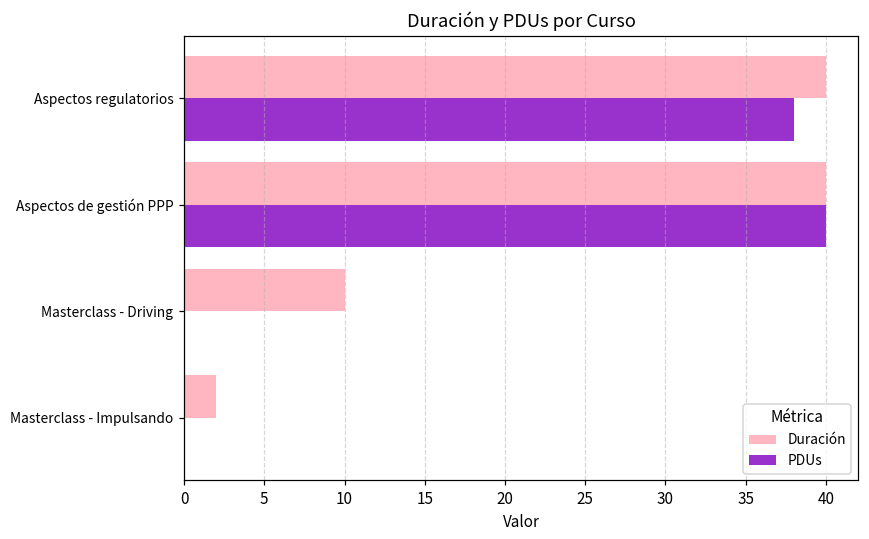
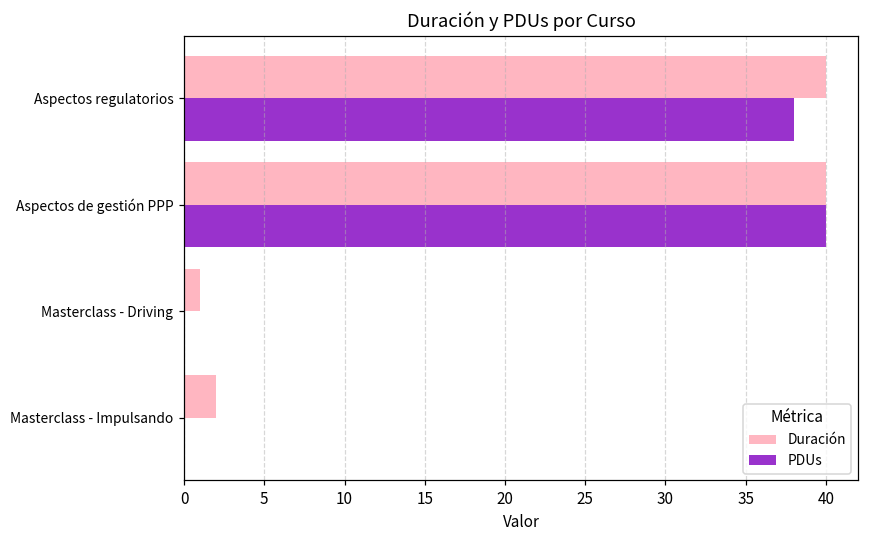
  {
    "Duración": {
      "Aspectos regulatorios": 40,
      "Aspectos de gestión PPP": 40,
-     "Masterclass - Driving": 10,
+     "Masterclass - Driving": 1,
      "Masterclass - Impulsando": 2
    },
    "PDUs": {
      "Aspectos regulatorios": 38,
      "Aspectos de gestión PPP": 40,
      "Masterclass - Driving": 0,
      "Masterclass - Impulsando": 0
    }
  }
